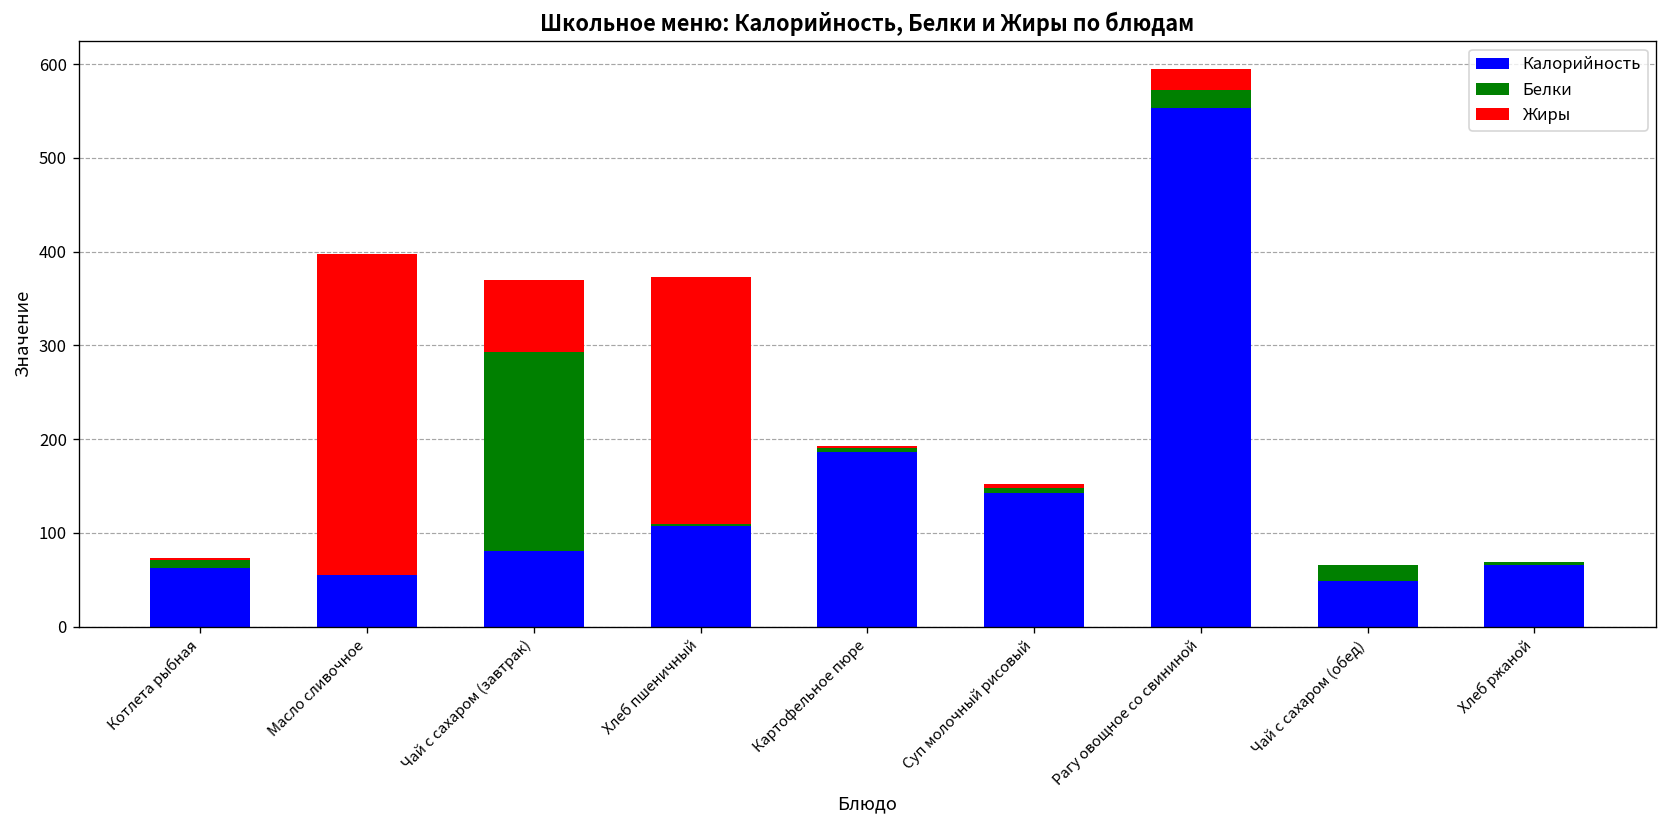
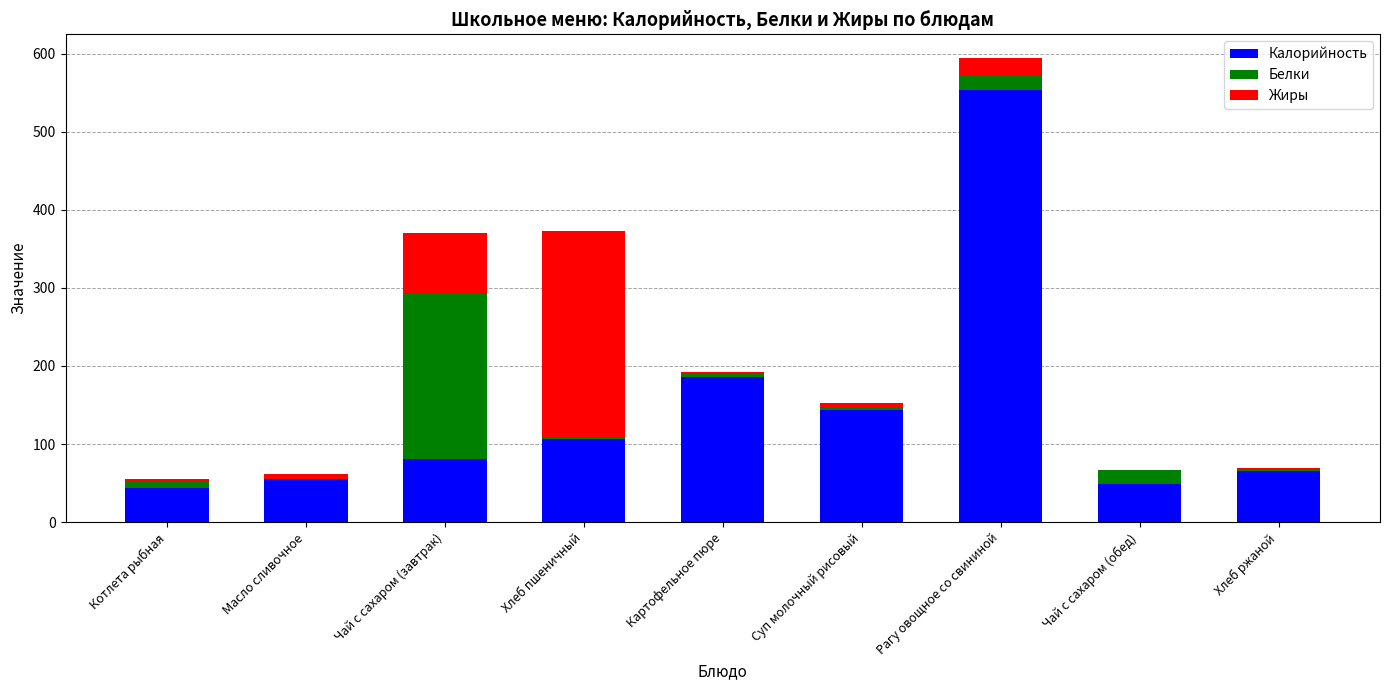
  {
    "Калорийность": {
-     "Котлета рыбная": 60,
+     "Котлета рыбная": 40,
      "Масло сливочное": 60,
      "Чай с сахаром (завтрак)": 80,
      "Хлеб пшеничный": 110,
      "Картофельное пюре": 190,
      "Суп молочный рисовый": 140,
      "Рагу овощное со свининой": 550,
      "Чай с сахаром (обед)": 50,
      "Хлеб ржаной": 70
    },
    "Белки": {
      "Котлета рыбная": 10,
      "Чай с сахаром (завтрак)": 210,
      "Картофельное пюре": 0,
      "Суп молочный рисовый": 0,
      "Рагу овощное со свининой": 20,
      "Чай с сахаром (обед)": 20
    },
    "Жиры": {
-     "Масло сливочное": 340,
+     "Масло сливочное": 10,
      "Чай с сахаром (завтрак)": 80,
      "Хлеб пшеничный": 260,
      "Суп молочный рисовый": 0,
      "Рагу овощное со свининой": 20,
      "Чай с сахаром (обед)": 0
    }
  }
